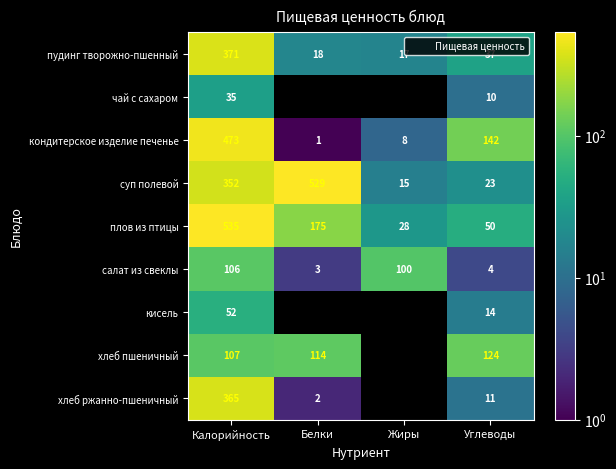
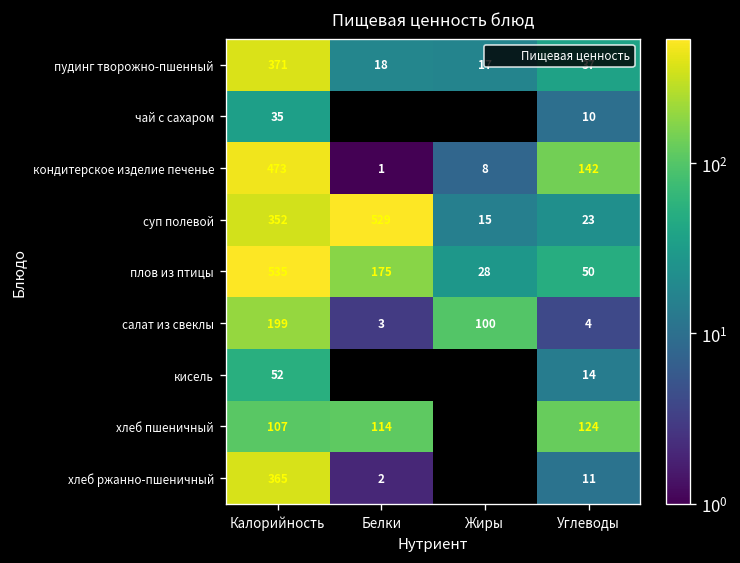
  {
    "пудинг творожно-пшенный": {
      "Белки": 18
    },
    "чай с сахаром": {
      "Калорийность": 35,
      "Углеводы": 10
    },
    "кондитерское изделие печенье": {
      "Белки": 1,
      "Жиры": 8,
      "Углеводы": 142
    },
    "суп полевой": {
      "Жиры": 15,
      "Углеводы": 23
    },
    "плов из птицы": {
      "Белки": 175,
      "Жиры": 28,
      "Углеводы": 50
    },
    "салат из свеклы": {
-     "Калорийность": 106,
+     "Калорийность": 199,
      "Белки": 3,
      "Жиры": 100,
      "Углеводы": 4
    },
    "кисель": {
      "Калорийность": 52,
      "Углеводы": 14
    },
    "хлеб пшеничный": {
      "Калорийность": 107,
      "Белки": 114,
      "Углеводы": 124
    },
    "хлеб ржанно-пшеничный": {
      "Белки": 2,
      "Углеводы": 11
    }
  }
